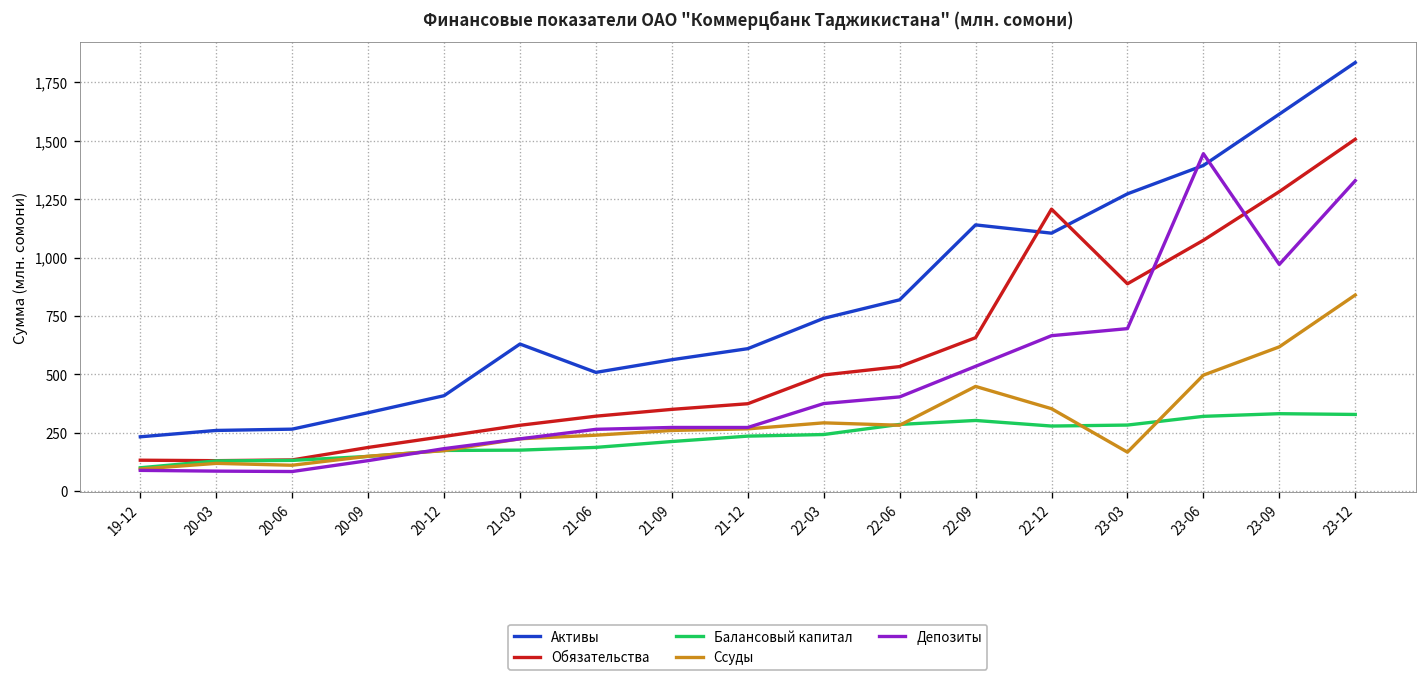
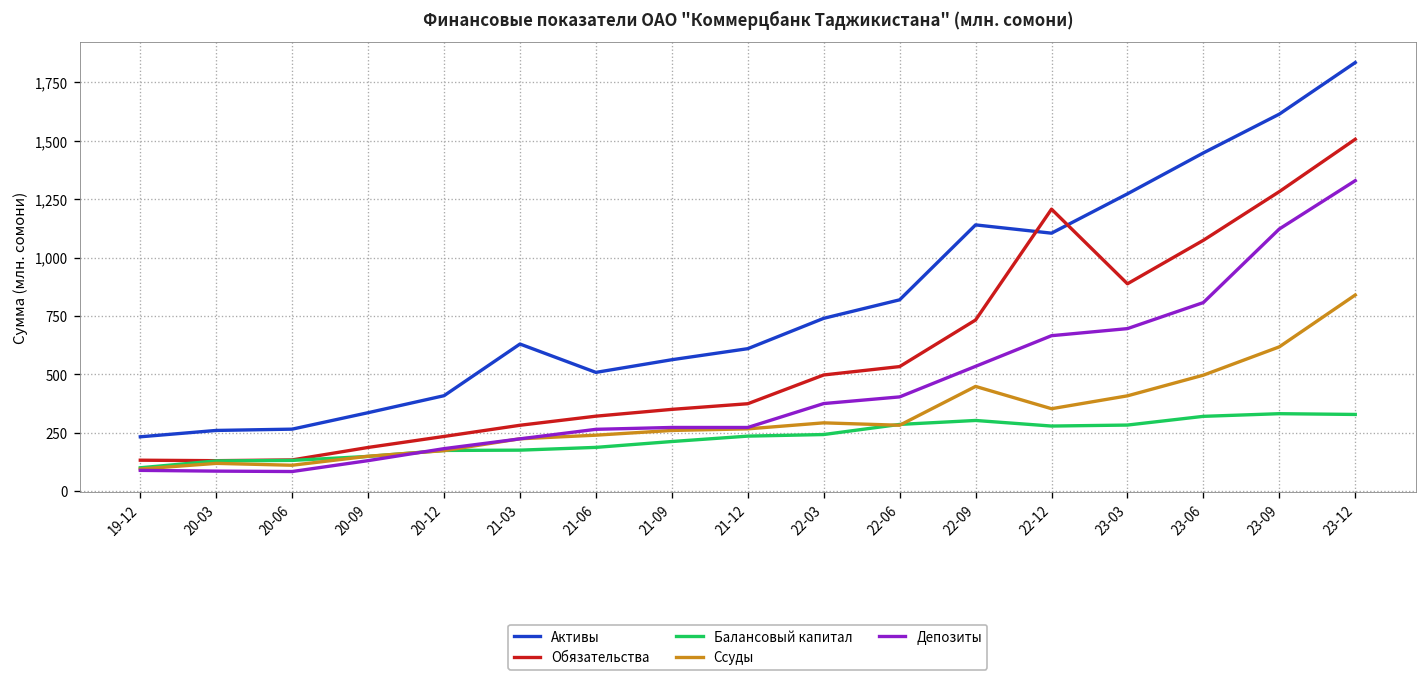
  {
    "Активы": {
      "19-12": "230",
      "20-03": "260",
      "20-06": "270",
      "20-09": "340",
      "20-12": "410",
      "21-03": "630",
      "21-06": "510",
      "21-09": "560",
      "21-12": "610",
      "22-03": "740",
      "22-06": "820",
      "22-09": "1,140",
      "22-12": "1,100",
      "23-03": "1,270",
-     "23-06": "1,390",
+     "23-06": "1,450",
      "23-09": "1,610",
      "23-12": "1,830"
    },
    "Обязательства": {
      "19-12": "130",
      "20-09": "190",
      "20-12": "230",
      "21-03": "280",
      "21-06": "320",
      "21-09": "350",
      "21-12": "370",
      "22-03": "500",
      "22-06": "530",
-     "22-09": "660",
+     "22-09": "730",
      "22-12": "1,210",
      "23-03": "890",
      "23-06": "1,070",
      "23-09": "1,280",
      "23-12": "1,510"
    },
    "Балансовый капитал": {
      "21-03": "180",
      "21-06": "190",
      "21-09": "210",
      "21-12": "240",
      "22-03": "240",
      "22-09": "300",
      "22-12": "280",
      "23-03": "280",
      "23-06": "320",
      "23-09": "330",
      "23-12": "330"
    },
    "Ссуды": {
      "20-06": "110",
      "21-06": "240",
      "22-03": "290",
      "22-09": "450",
      "22-12": "350",
-     "23-03": "170",
+     "23-03": "410",
      "23-06": "500",
      "23-09": "620",
      "23-12": "840"
    },
    "Депозиты": {
      "20-03": "90",
      "20-06": "80",
      "20-09": "130",
      "21-06": "260",
      "22-03": "380",
      "22-06": "400",
      "22-09": "530",
      "22-12": "670",
      "23-03": "700",
-     "23-06": "1,440",
-     "23-09": "970",
+     "23-06": "810",
+     "23-09": "1,120",
      "23-12": "1,330"
    }
  }
